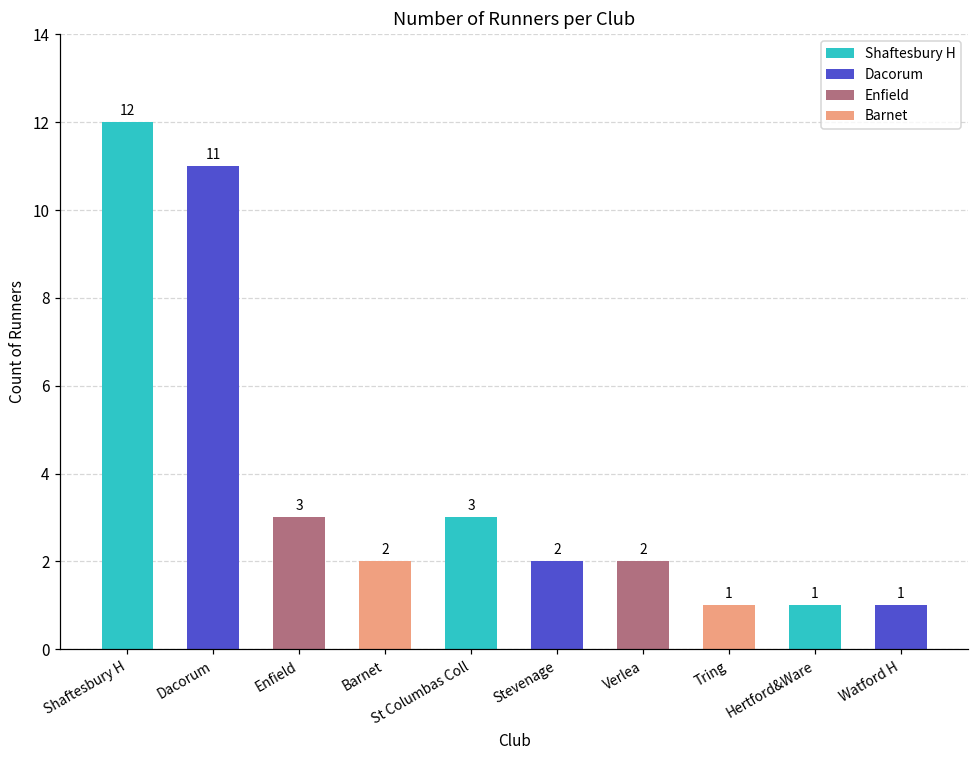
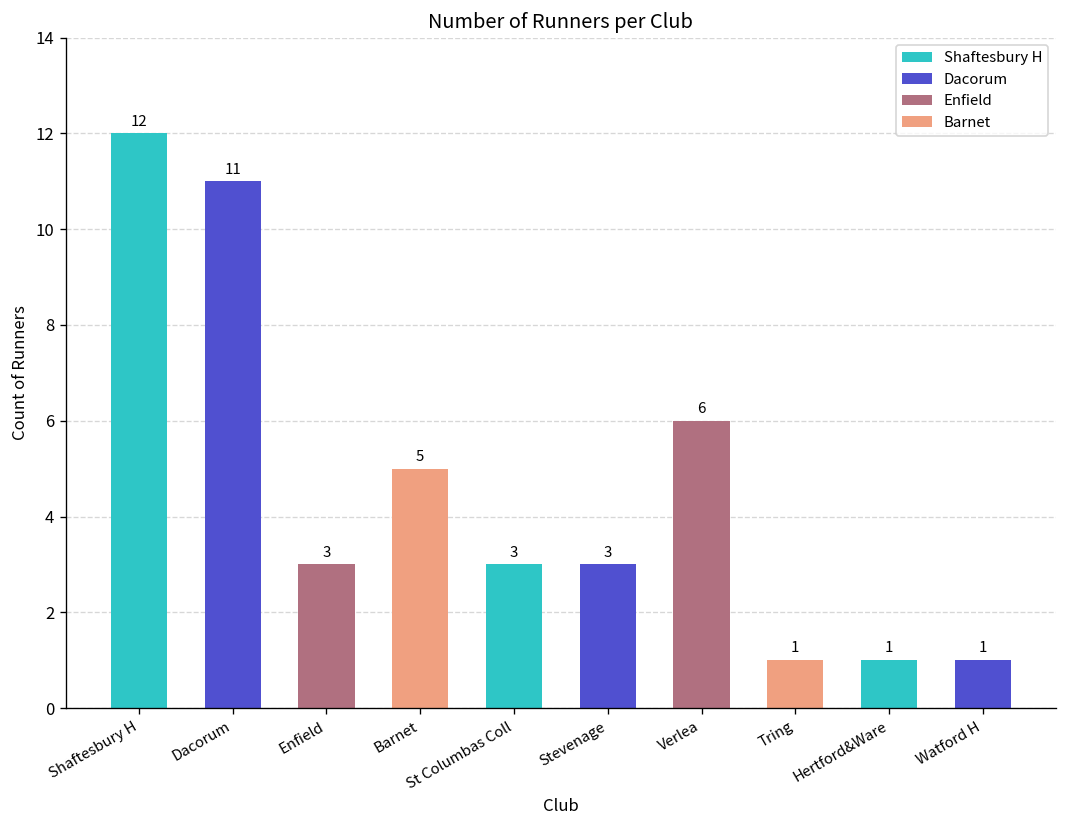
  {
    "Shaftesbury H": 12,
    "Dacorum": 11,
    "Enfield": 3,
-   "Barnet": 2,
+   "Barnet": 5,
    "St Columbas Coll": 3,
-   "Stevenage": 2,
-   "Verlea": 2,
+   "Stevenage": 3,
+   "Verlea": 6,
    "Tring": 1,
    "Hertford&Ware": 1,
    "Watford H": 1
  }
